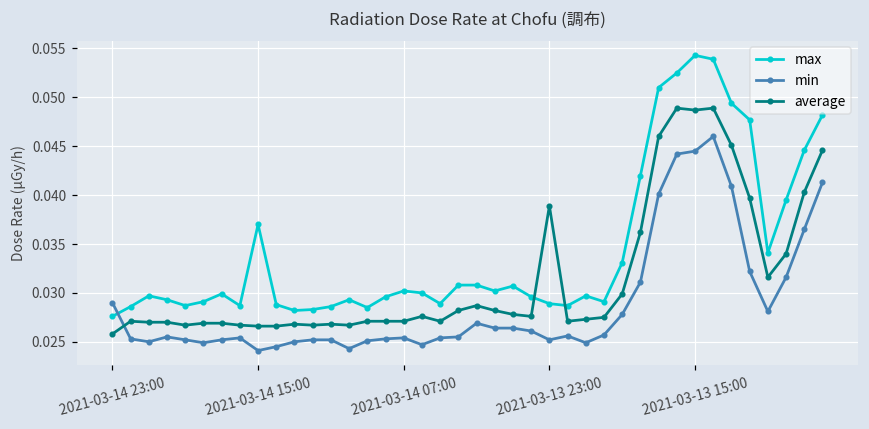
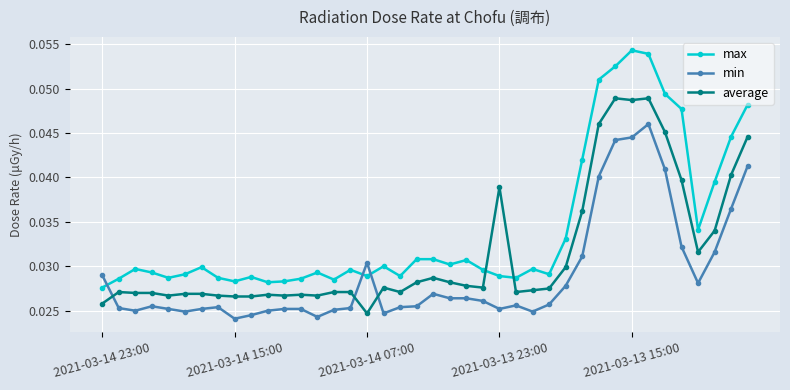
  {
    "max": {
      "2021-03-14 23:00": 0.028,
-     "2021-03-14 15:00": 0.037,
-     "2021-03-14 07:00": 0.030,
+     "2021-03-14 15:00": 0.028,
+     "2021-03-14 07:00": 0.029,
      "2021-03-13 23:00": 0.029,
      "2021-03-13 15:00": 0.054
    },
    "min": {
      "2021-03-14 23:00": 0.029,
      "2021-03-14 15:00": 0.024,
-     "2021-03-14 07:00": 0.025,
+     "2021-03-14 07:00": 0.030,
      "2021-03-13 23:00": 0.025,
      "2021-03-13 15:00": 0.045
    },
    "average": {
      "2021-03-14 23:00": 0.026,
      "2021-03-14 15:00": 0.027,
-     "2021-03-14 07:00": 0.027,
+     "2021-03-14 07:00": 0.025,
      "2021-03-13 23:00": 0.039,
      "2021-03-13 15:00": 0.049
    }
  }
